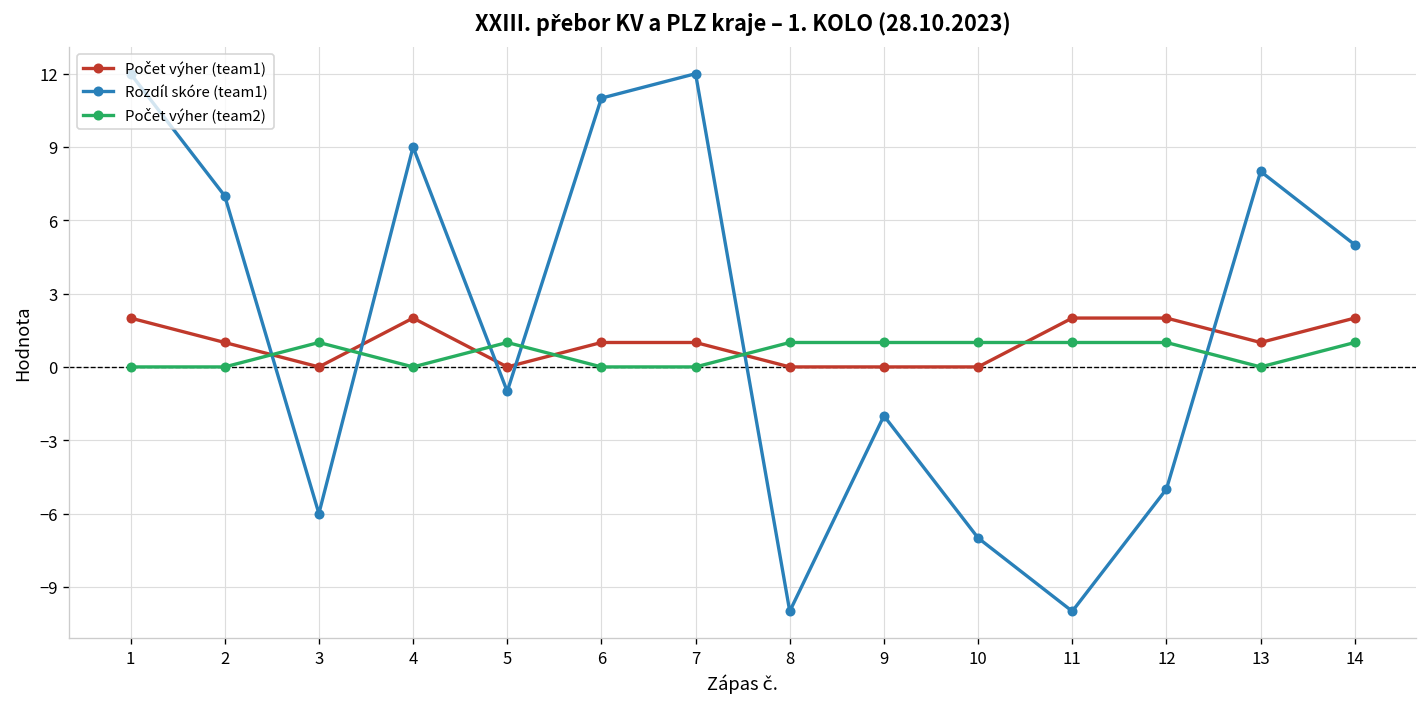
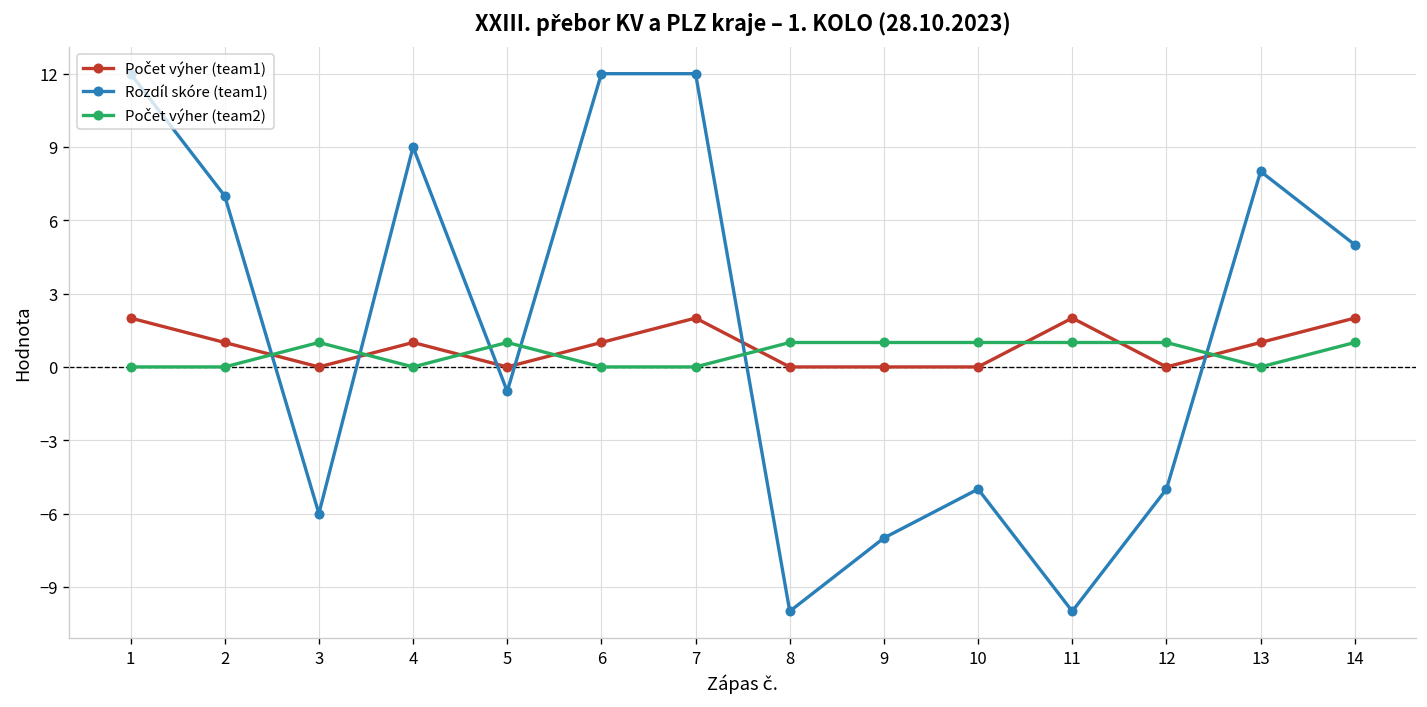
  {
    "Počet výher (team1)": {
      "1": 2,
      "2": 1,
      "3": 0,
-     "4": 2,
+     "4": 1,
      "5": 0,
      "6": 1,
-     "7": 1,
+     "7": 2,
      "8": 0,
      "9": 0,
      "10": 0,
      "11": 2,
-     "12": 2,
+     "12": 0,
      "13": 1,
      "14": 2
    },
    "Rozdíl skóre (team1)": {
      "2": 7,
      "3": -6,
      "4": 9,
      "5": -1,
-     "6": 11,
+     "6": 12,
      "7": 12,
      "8": -10,
-     "9": -2,
-     "10": -7,
+     "9": -7,
+     "10": -5,
      "11": -10,
      "12": -5,
      "13": 8,
      "14": 5
    },
    "Počet výher (team2)": {
      "1": 0,
      "2": 0,
      "3": 1,
      "4": 0,
      "5": 1,
      "6": 0,
      "7": 0,
      "8": 1,
      "9": 1,
      "10": 1,
      "11": 1,
      "12": 1,
      "13": 0,
      "14": 1
    }
  }
